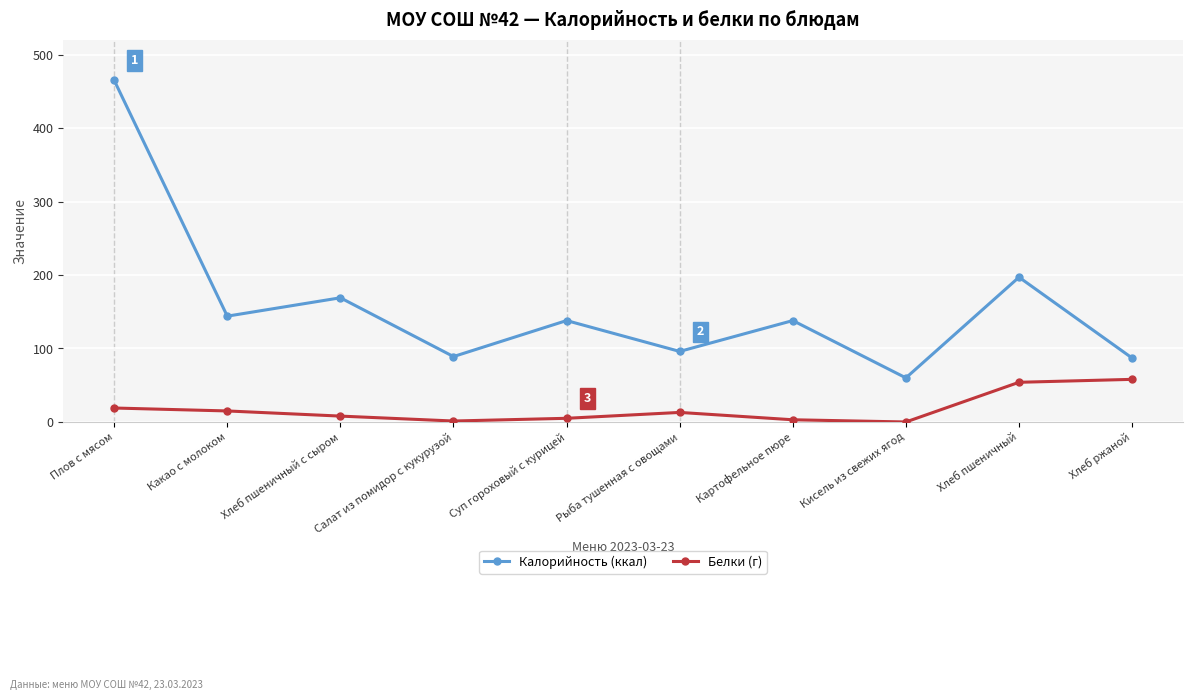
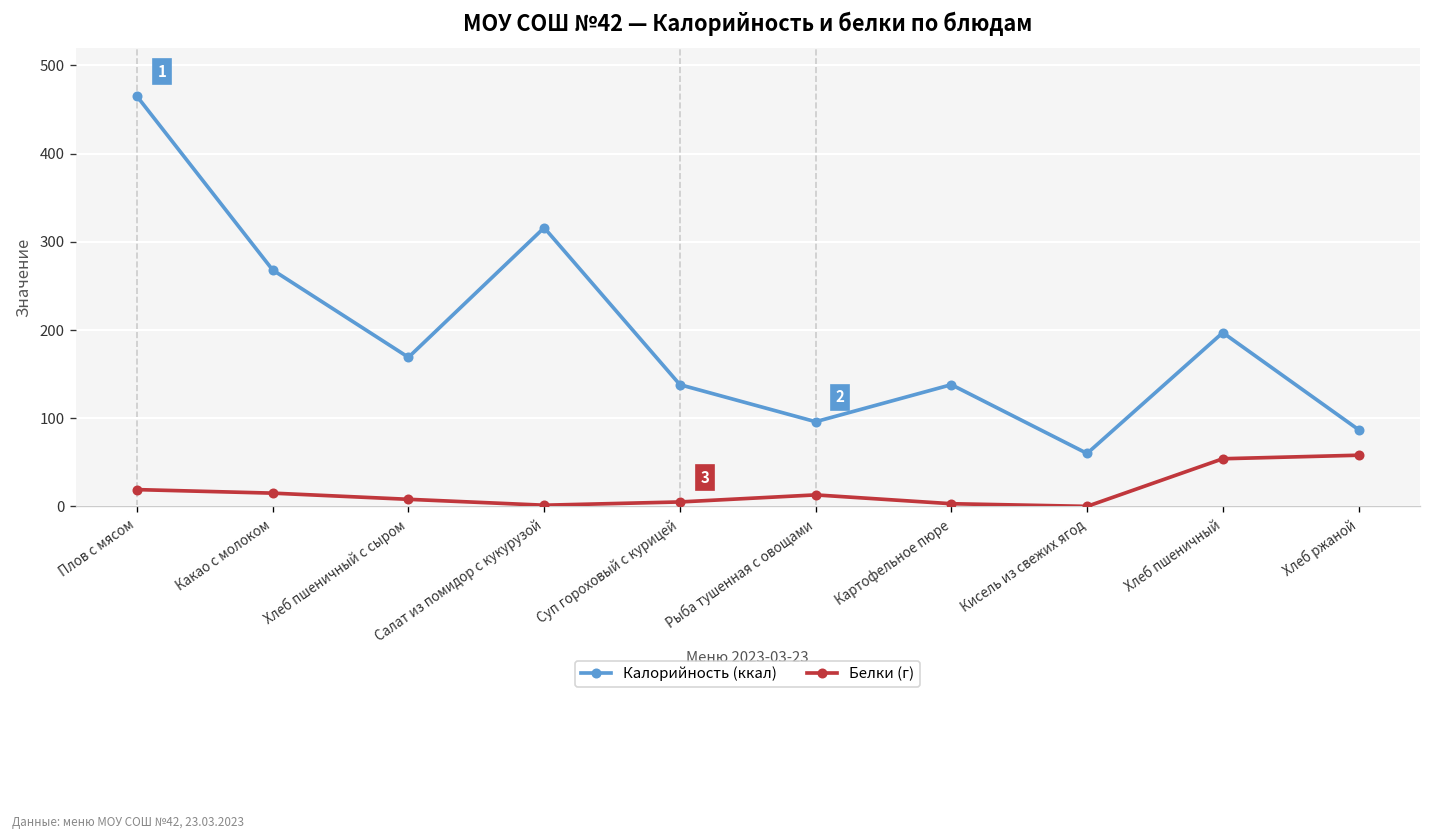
  {
    "Калорийность (ккал)": {
-     "Какао с молоком": 140,
+     "Какао с молоком": 270,
      "Хлеб пшеничный с сыром": 170,
-     "Салат из помидор с кукурузой": 90,
+     "Салат из помидор с кукурузой": 320,
      "Суп гороховый с курицей": 140,
      "Картофельное пюре": 140,
      "Кисель из свежих ягод": 60,
      "Хлеб пшеничный": 200,
      "Хлеб ржаной": 90
    },
    "Белки (г)": {
      "Плов с мясом": 20,
      "Какао с молоком": 20,
      "Хлеб пшеничный с сыром": 10,
      "Салат из помидор с кукурузой": 0,
      "Рыба тушенная с овощами": 10,
      "Картофельное пюре": 0,
      "Кисель из свежих ягод": 0,
      "Хлеб пшеничный": 50,
      "Хлеб ржаной": 60
    }
  }
